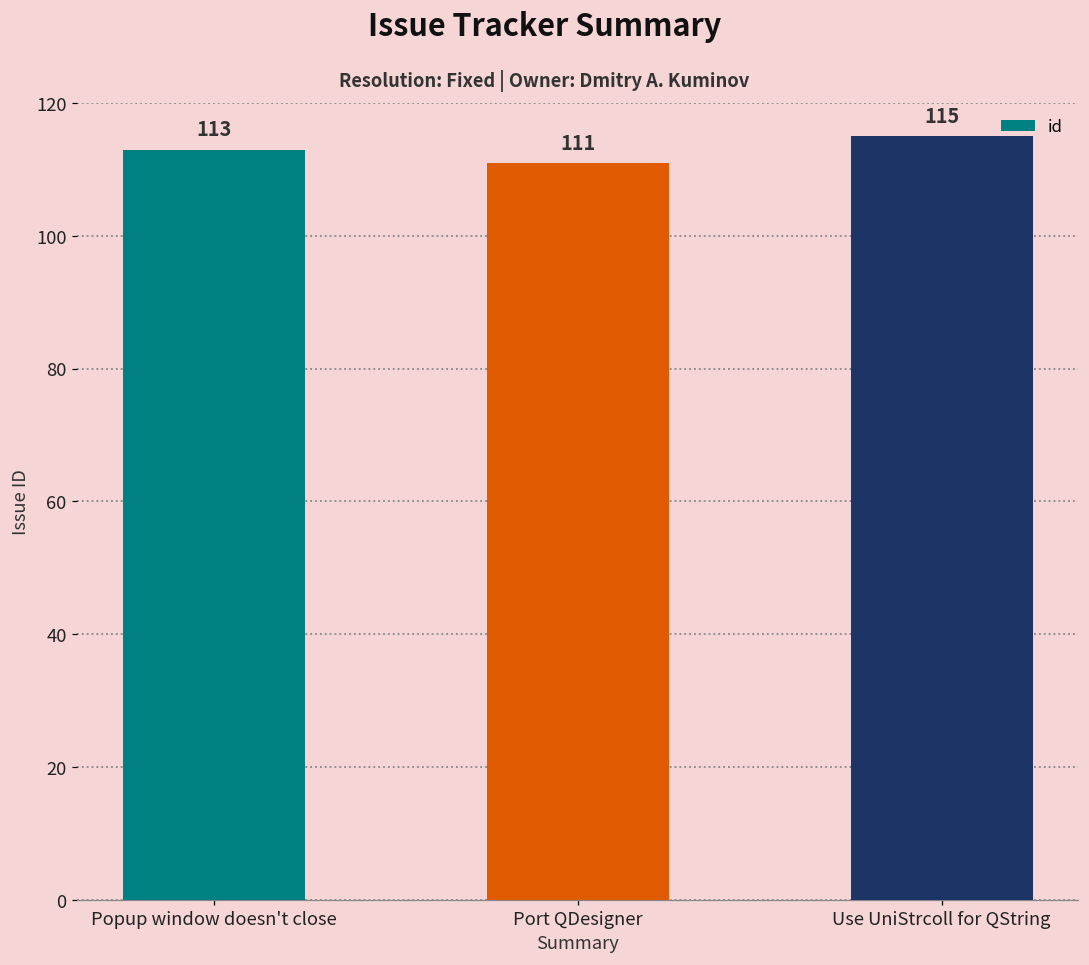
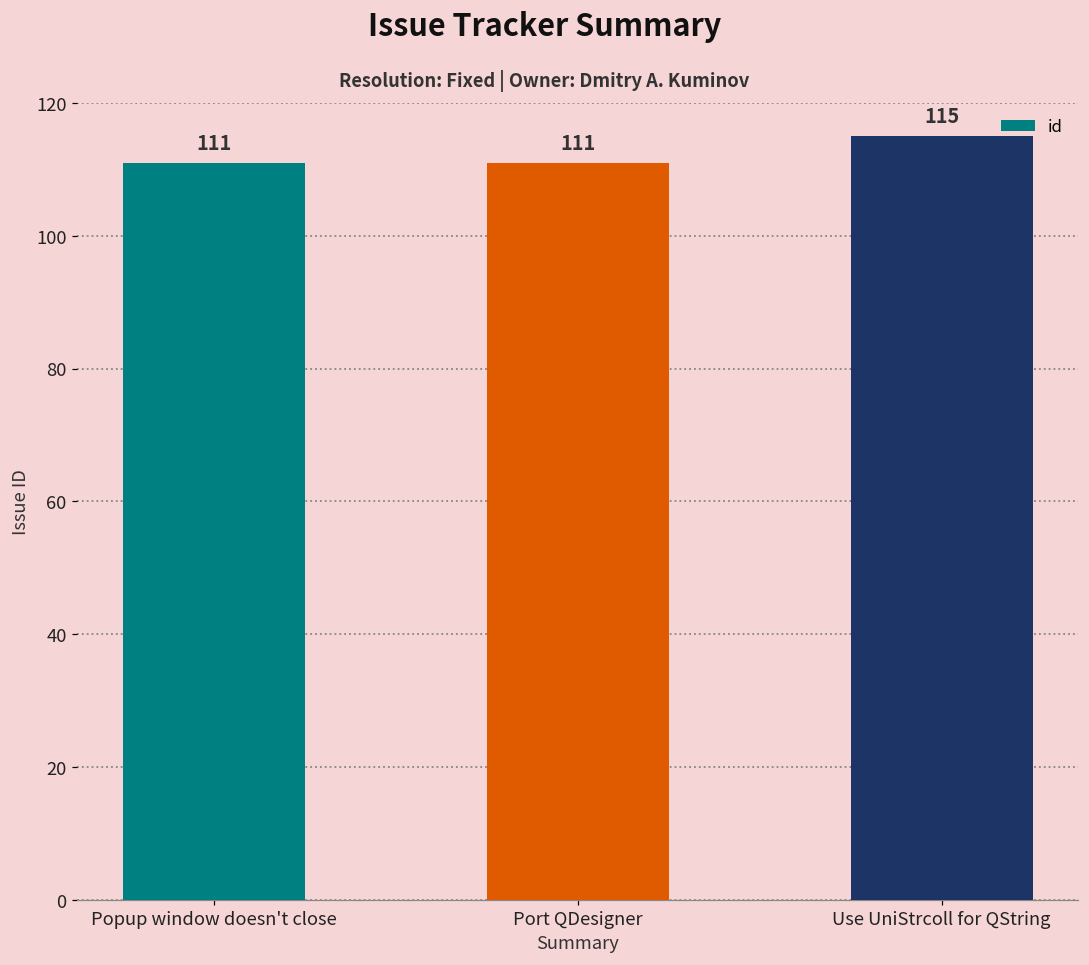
  {
-   "Popup window doesn't close": 113,
+   "Popup window doesn't close": 111,
    "Port QDesigner": 111,
    "Use UniStrcoll for QString": 115
  }
